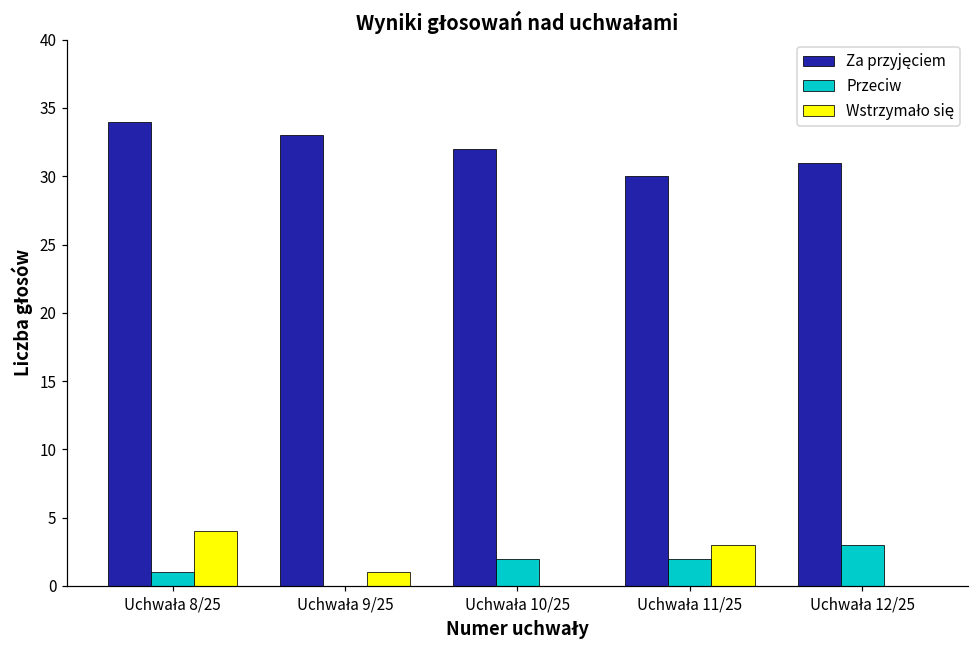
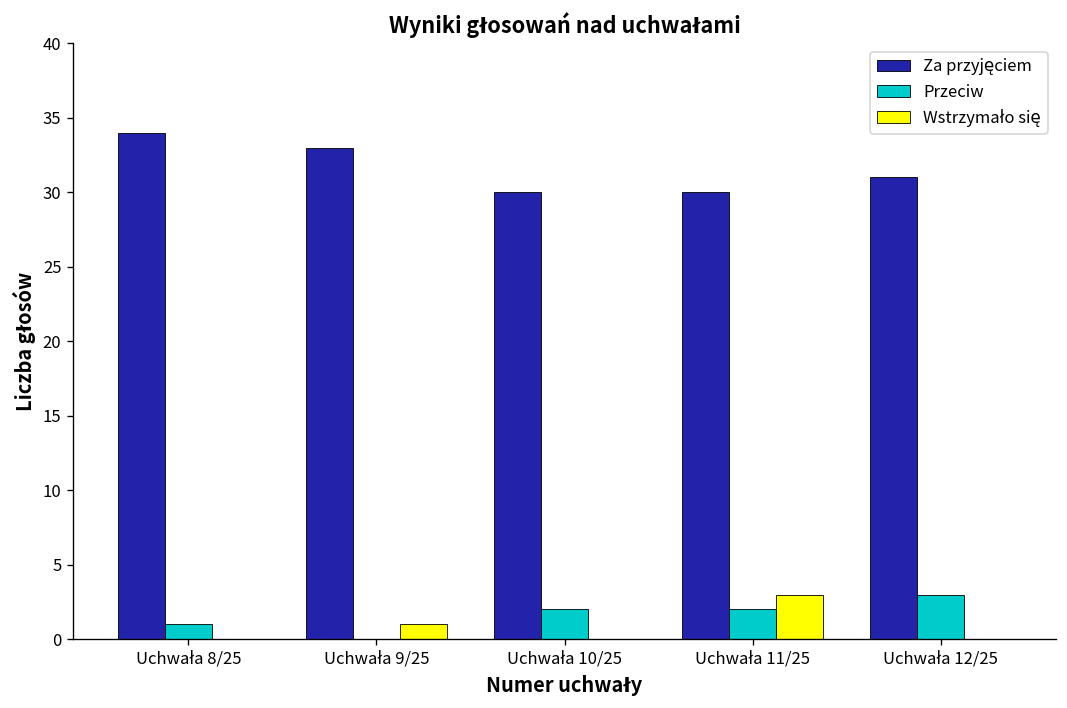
  {
    "Za przyjęciem": {
      "Uchwała 8/25": 34,
      "Uchwała 9/25": 33,
-     "Uchwała 10/25": 32,
+     "Uchwała 10/25": 30,
      "Uchwała 11/25": 30,
      "Uchwała 12/25": 31
    },
    "Przeciw": {
      "Uchwała 8/25": 1,
      "Uchwała 9/25": 0,
      "Uchwała 10/25": 2,
      "Uchwała 11/25": 2,
      "Uchwała 12/25": 3
    },
    "Wstrzymało się": {
-     "Uchwała 8/25": 4,
+     "Uchwała 8/25": 0,
      "Uchwała 9/25": 1,
      "Uchwała 10/25": 0,
      "Uchwała 11/25": 3,
      "Uchwała 12/25": 0
    }
  }
